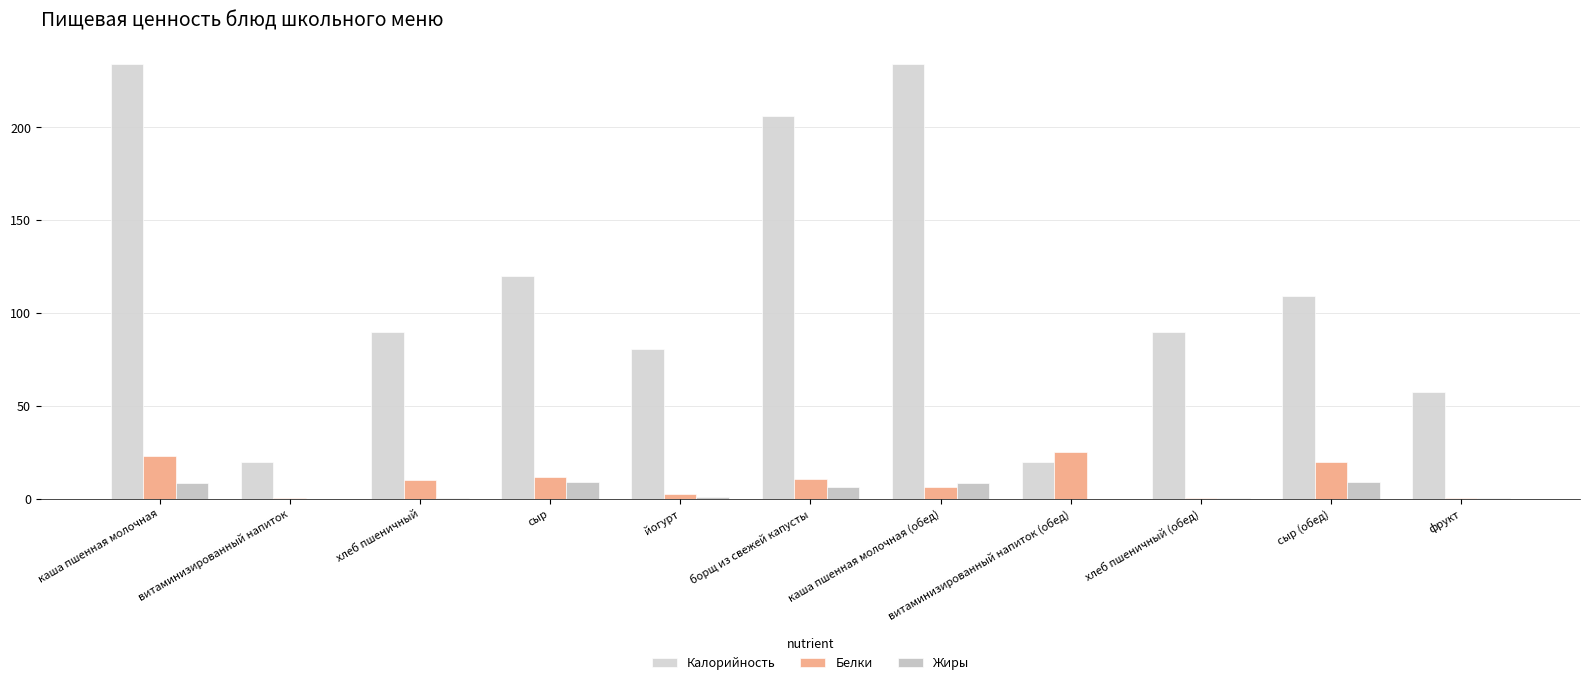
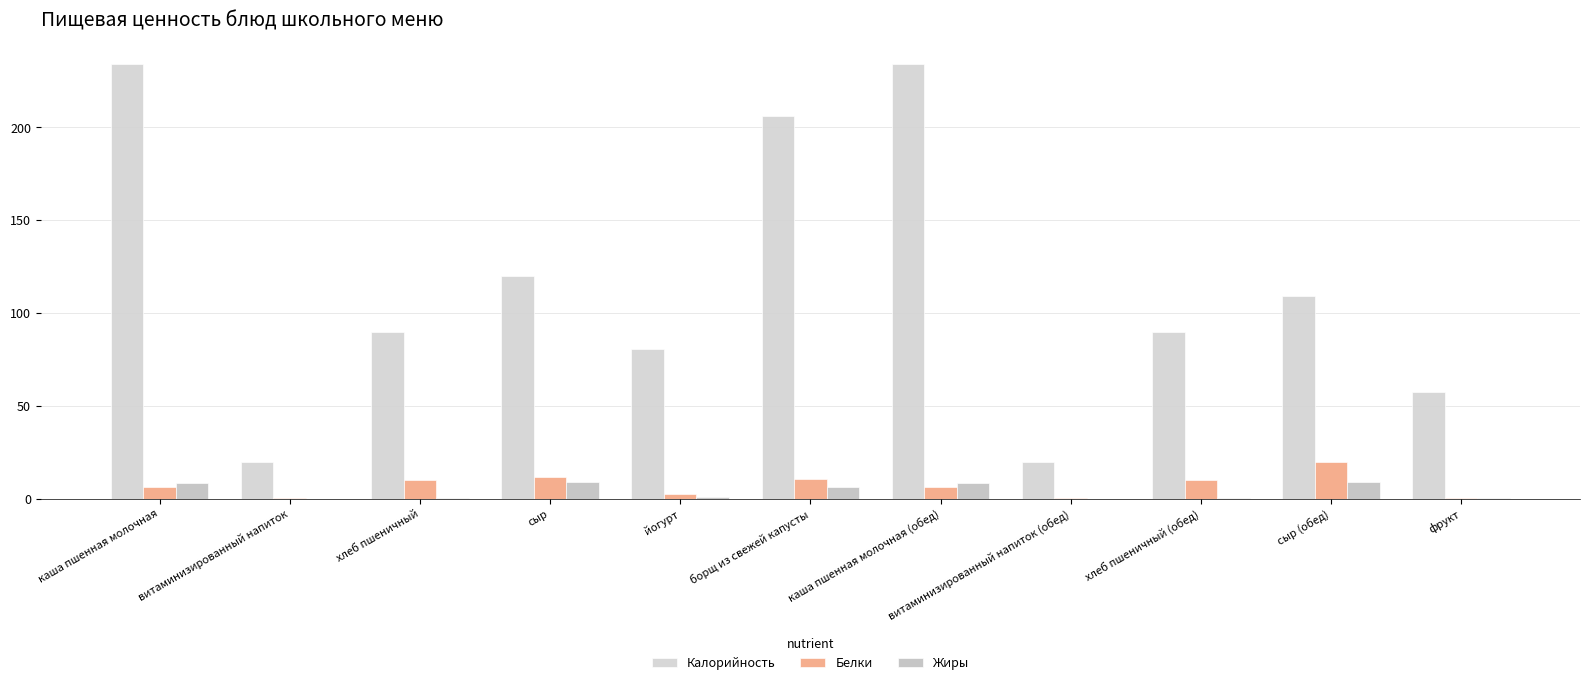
  {
    "Белки": {
-     "каша пшенная молочная": 23,
+     "каша пшенная молочная": 6,
      "хлеб пшеничный": 10,
      "сыр": 12,
      "йогурт": 2,
      "борщ из свежей капусты": 10,
      "каша пшенная молочная (обед)": 6,
-     "витаминизированный напиток (обед)": 25,
-     "хлеб пшеничный (обед)": 0,
+     "витаминизированный напиток (обед)": 0,
+     "хлеб пшеничный (обед)": 10,
      "сыр (обед)": 20
    }
  }
